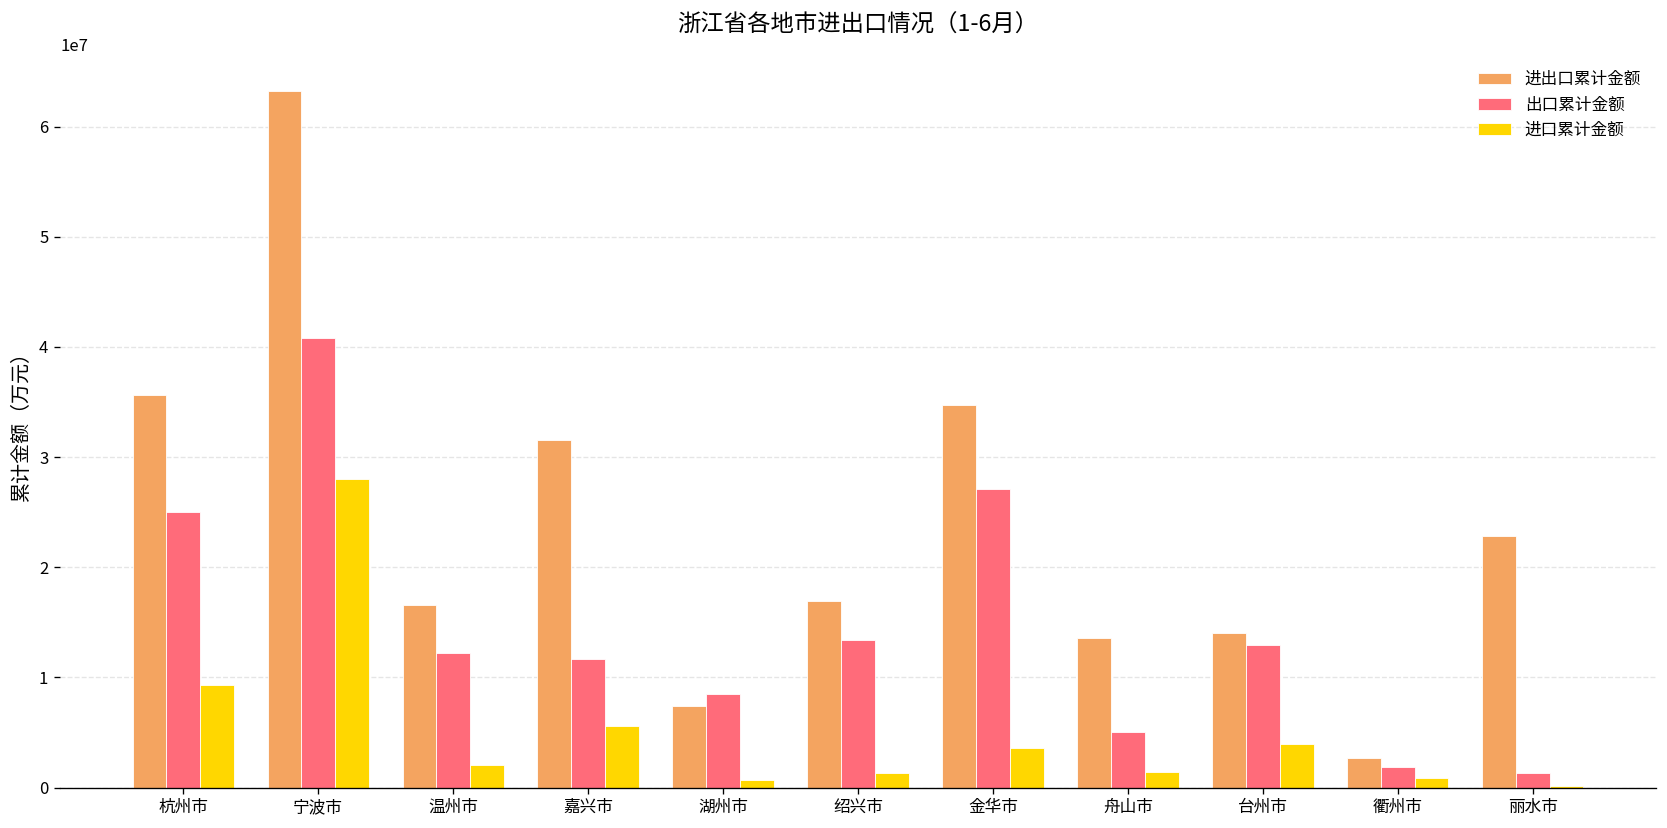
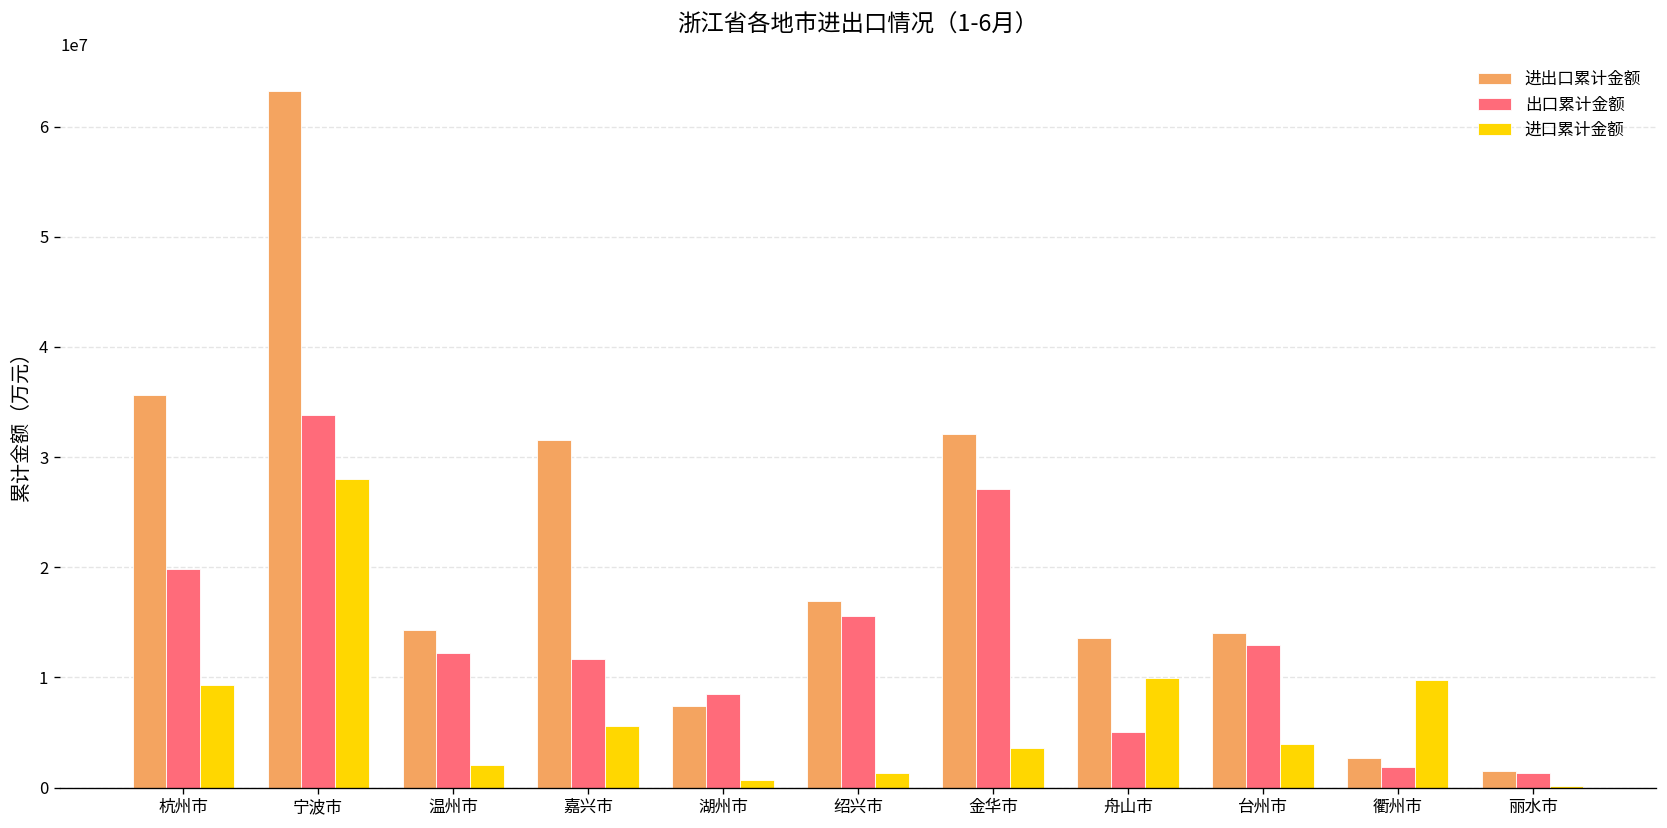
  {
    "进出口累计金额": {
      "杭州市": 36000000,
      "宁波市": 63000000,
-     "温州市": 17000000,
+     "温州市": 14000000,
      "嘉兴市": 32000000,
      "湖州市": 7000000,
      "绍兴市": 17000000,
-     "金华市": 35000000,
+     "金华市": 32000000,
      "舟山市": 14000000,
      "台州市": 14000000,
      "衢州市": 3000000,
-     "丽水市": 23000000
+     "丽水市": 2000000
    },
    "出口累计金额": {
-     "杭州市": 25000000,
-     "宁波市": 41000000,
+     "杭州市": 20000000,
+     "宁波市": 34000000,
      "温州市": 12000000,
      "嘉兴市": 12000000,
      "湖州市": 8000000,
-     "绍兴市": 13000000,
+     "绍兴市": 16000000,
      "金华市": 27000000,
      "舟山市": 5000000,
      "台州市": 13000000,
      "衢州市": 2000000,
      "丽水市": 1000000
    },
    "进口累计金额": {
      "杭州市": 9000000,
      "宁波市": 28000000,
      "温州市": 2000000,
      "嘉兴市": 6000000,
      "湖州市": 1000000,
      "绍兴市": 1000000,
      "金华市": 4000000,
-     "舟山市": 1000000,
+     "舟山市": 10000000,
      "台州市": 4000000,
-     "衢州市": 1000000
+     "衢州市": 10000000
    }
  }
